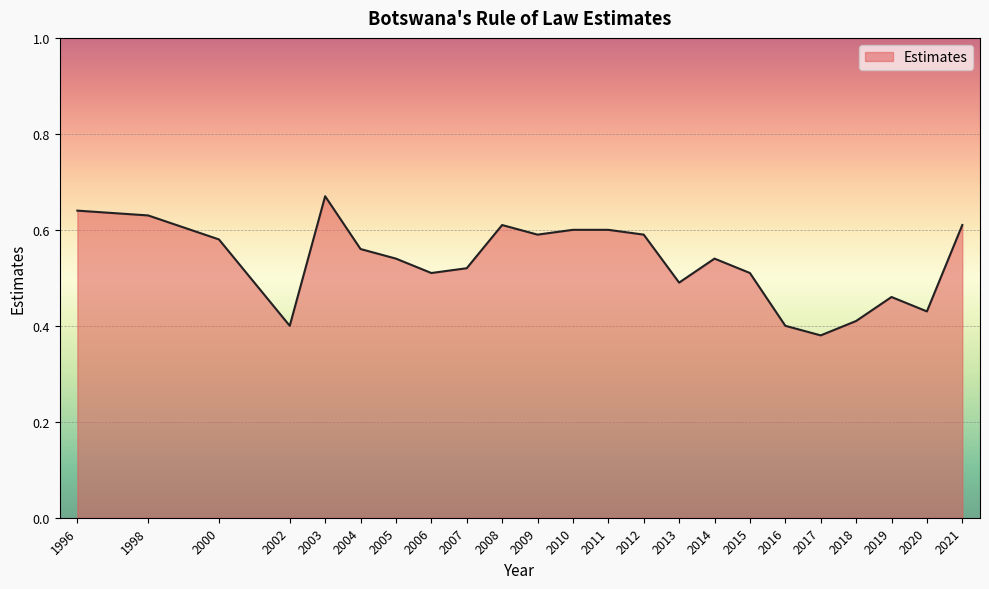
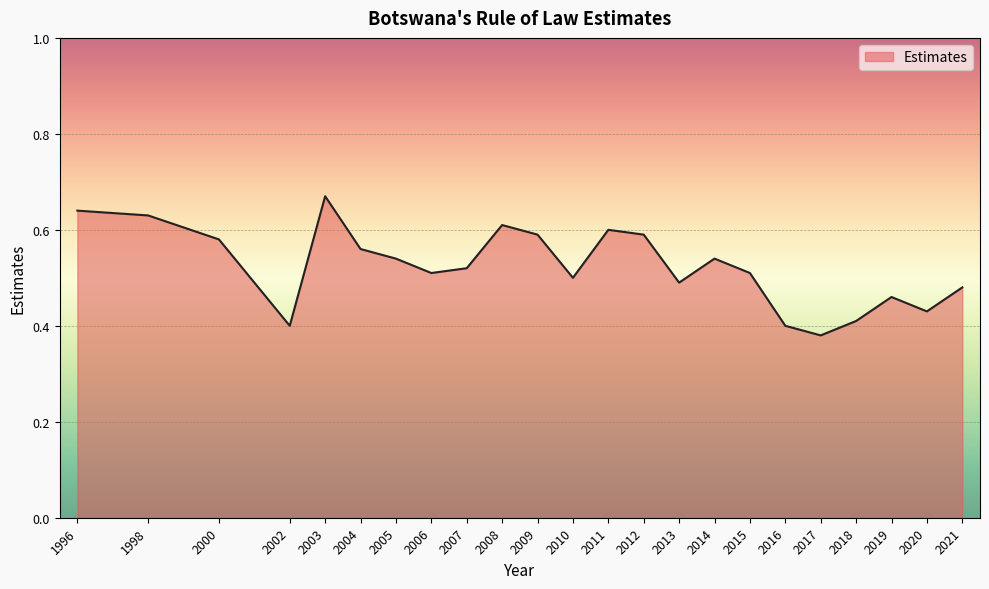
  {
    "1996": 0.64,
    "1998": 0.63,
    "2000": 0.58,
    "2002": 0.40,
    "2003": 0.67,
    "2004": 0.56,
    "2005": 0.54,
    "2006": 0.51,
    "2007": 0.52,
    "2008": 0.61,
    "2009": 0.59,
-   "2010": 0.6,
+   "2010": 0.5,
    "2011": 0.60,
    "2012": 0.59,
    "2013": 0.49,
    "2014": 0.54,
    "2015": 0.51,
    "2016": 0.40,
    "2017": 0.38,
    "2018": 0.41,
    "2019": 0.46,
    "2020": 0.43,
-   "2021": 0.61
+   "2021": 0.48
  }
